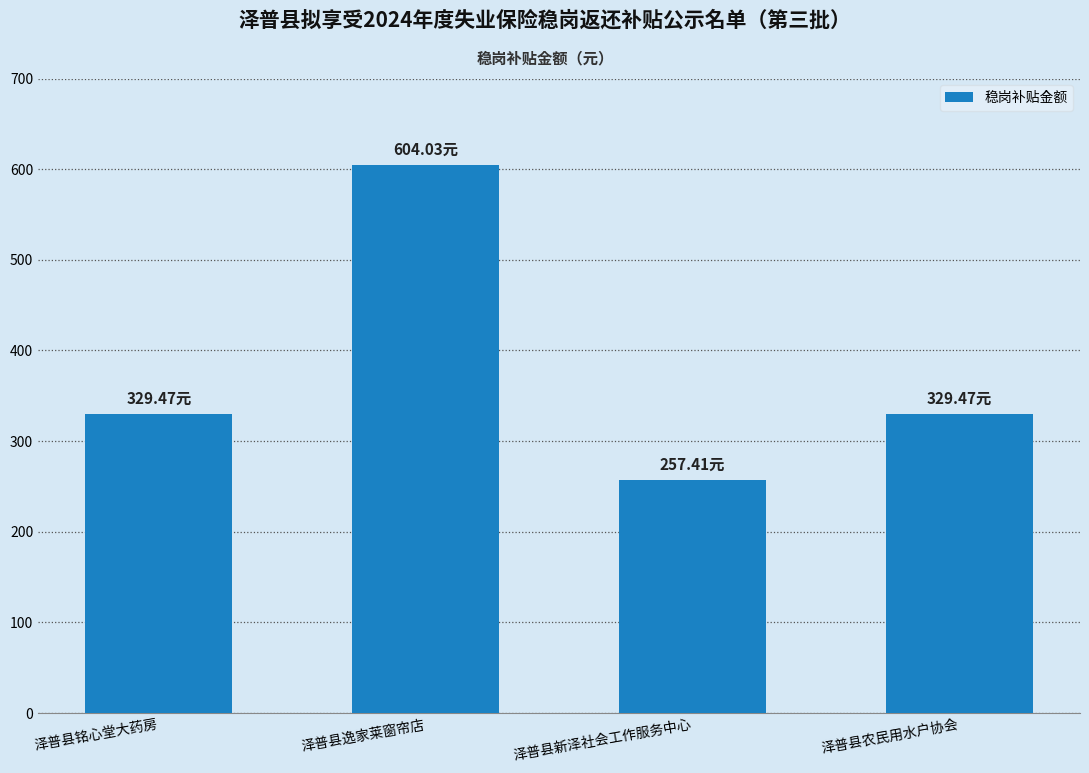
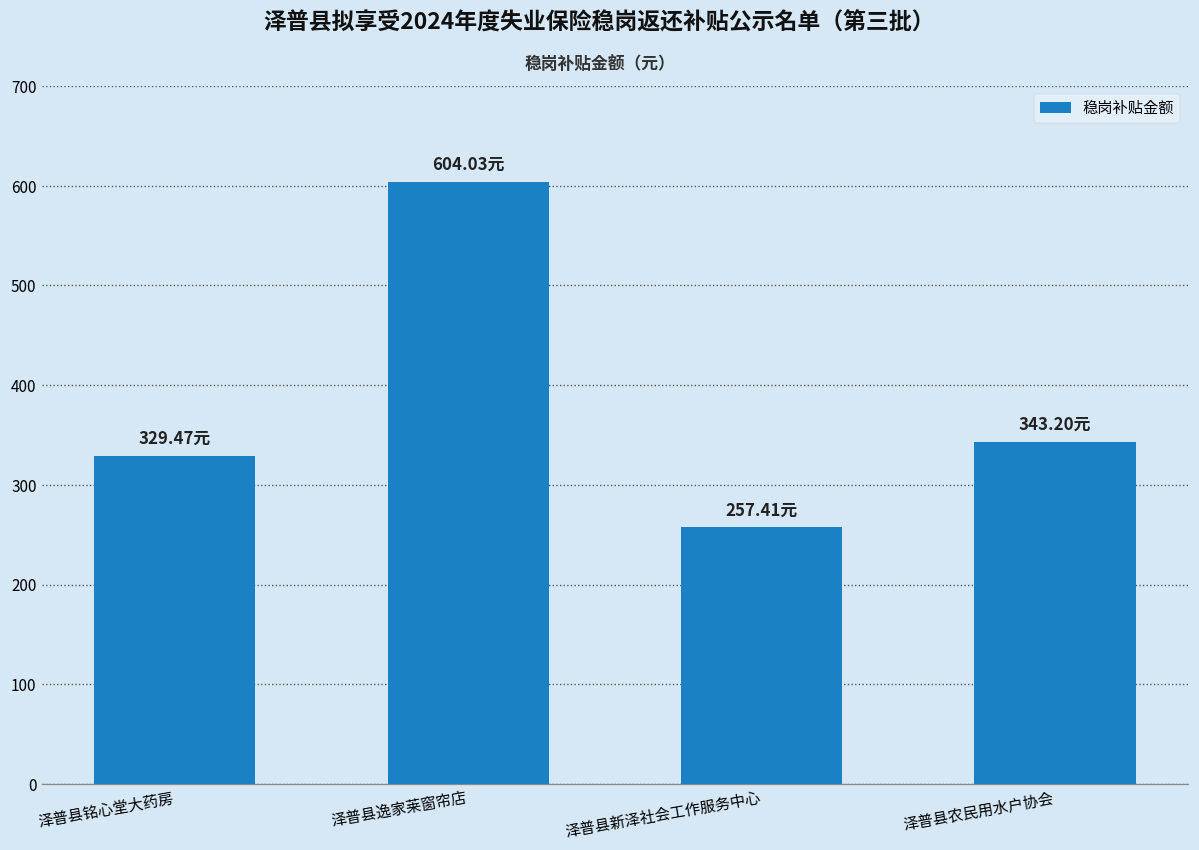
  {
    "泽普县铭心堂大药房": "329.47元",
    "泽普县逸家莱窗帘店": "604.03元",
    "泽普县新泽社会工作服务中心": "257.41元",
-   "泽普县农民用水户协会": "329.47元"
+   "泽普县农民用水户协会": "343.20元"
  }
